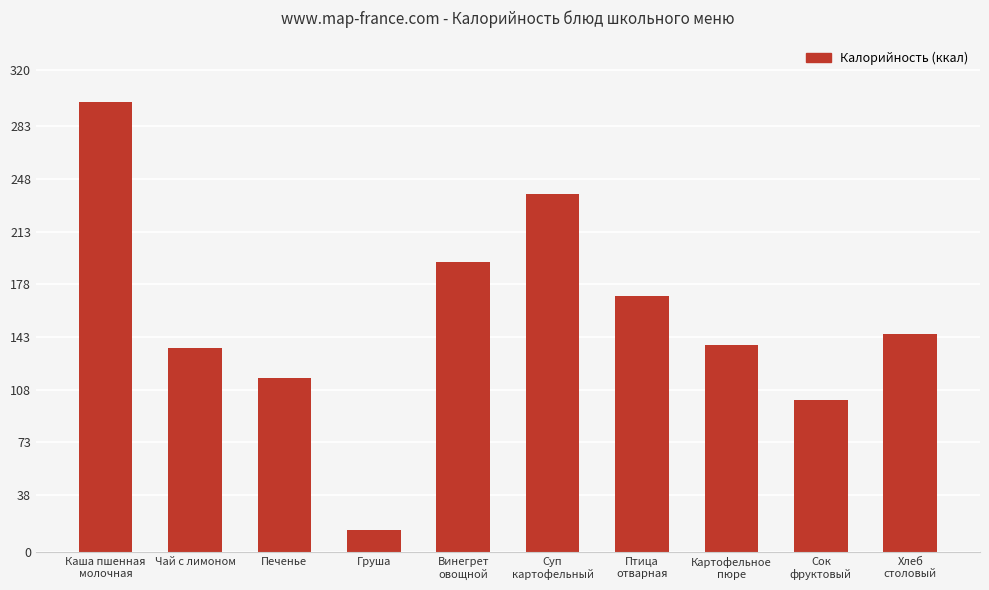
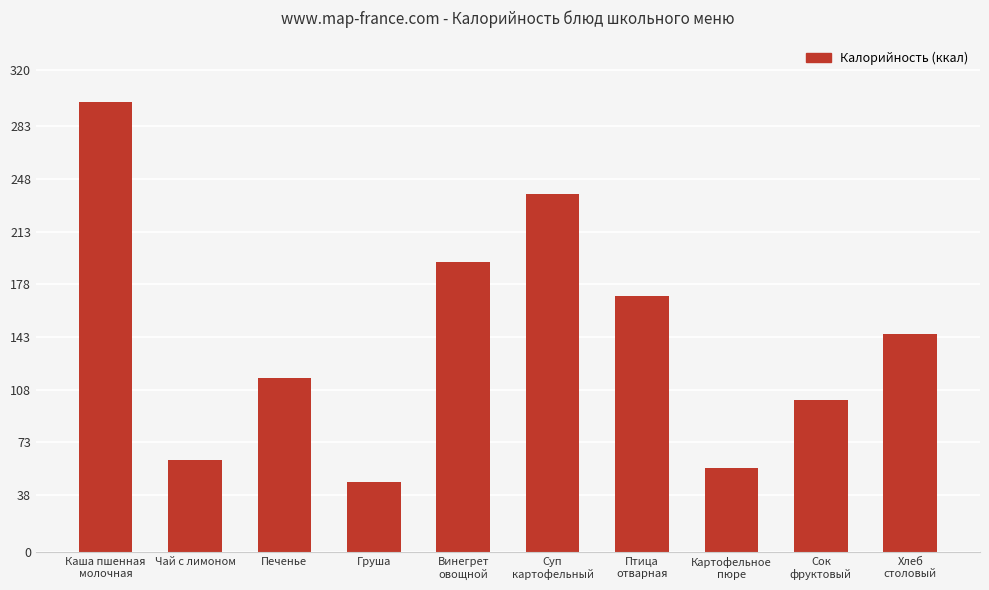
  {
    "Каша пшенная молочная": 299,
-   "Чай с лимоном": 136,
+   "Чай с лимоном": 61,
    "Печенье": 116,
-   "Груша": 15,
+   "Груша": 47,
    "Винегрет овощной": 193,
    "Суп картофельный": 238,
    "Птица отварная": 170,
-   "Картофельное пюре": 138,
+   "Картофельное пюре": 56,
    "Сок фруктовый": 101,
    "Хлеб столовый": 145
  }
